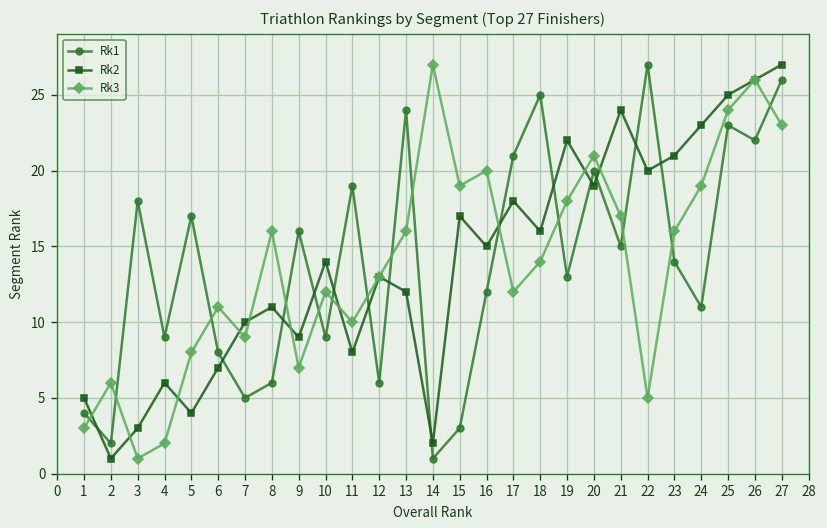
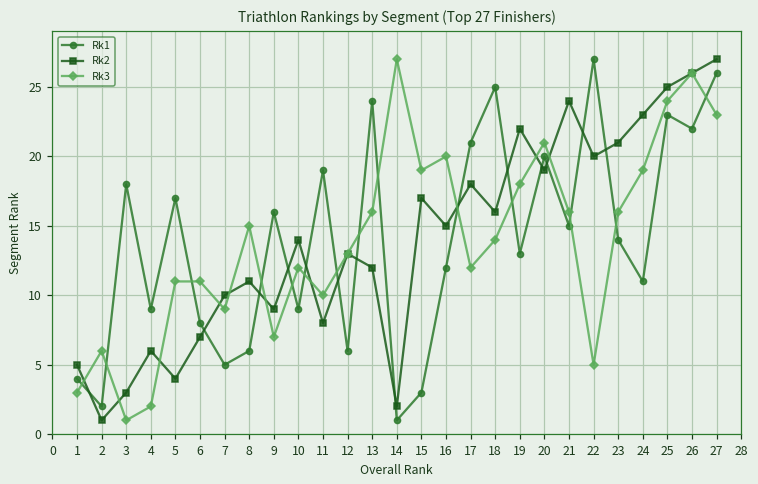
  {
    "Rk3": {
      "1": 3,
      "2": 6,
      "3": 1,
      "4": 2,
-     "5": 8,
+     "5": 11,
      "6": 11,
      "7": 9,
-     "8": 16,
+     "8": 15,
      "9": 7,
      "10": 12,
      "11": 10,
      "13": 16,
      "14": 27,
      "15": 19,
      "16": 20,
      "17": 12,
      "18": 14,
      "19": 18,
      "20": 21,
-     "21": 17,
+     "21": 16,
      "22": 5,
      "23": 16,
      "24": 19,
      "25": 24,
      "27": 23
    }
  }
